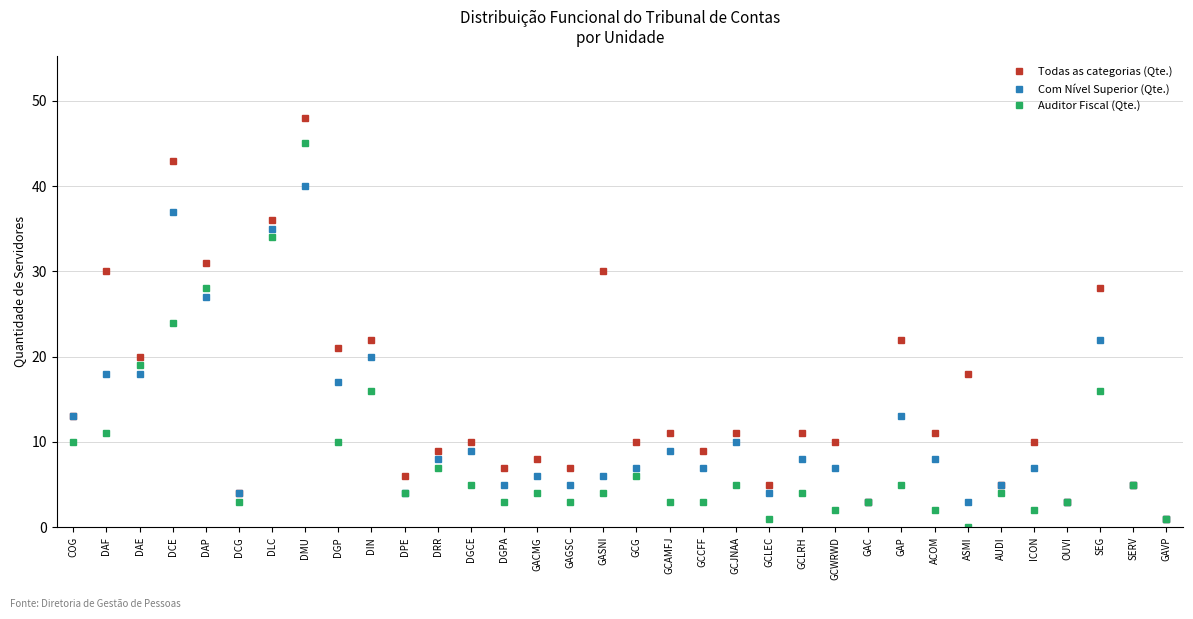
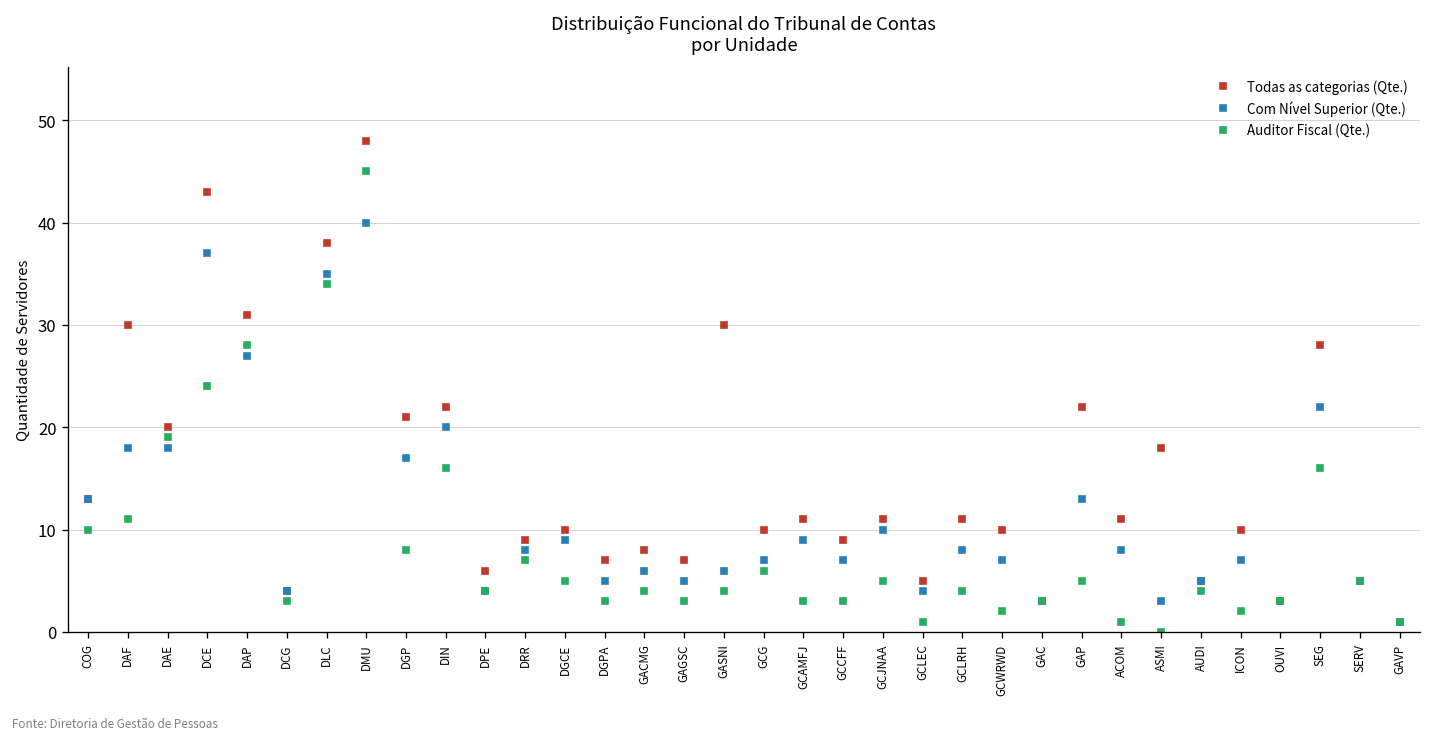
  {
    "Todas as categorias (Qte.)": {
      "DAF": 30,
      "DAE": 20,
      "DCE": 43,
      "DAP": 31,
-     "DLC": 36,
+     "DLC": 38,
      "DMU": 48,
      "DGP": 21,
      "DIN": 22,
      "DPE": 6,
      "DRR": 9,
      "DGCE": 10,
      "DGPA": 7,
      "GACMG": 8,
      "GAGSC": 7,
      "GASNI": 30,
      "GCG": 10,
      "GCAMFJ": 11,
      "GCCFF": 9,
      "GCJNAA": 11,
      "GCLEC": 5,
      "GCLRH": 11,
      "GCWRWD": 10,
      "GAP": 22,
      "ACOM": 11,
      "ASMI": 18,
      "ICON": 10,
      "SEG": 28
    },
    "Com Nível Superior (Qte.)": {
      "DAF": 18,
      "DAE": 18,
      "DCE": 37,
      "DAP": 27,
      "DLC": 35,
      "DMU": 40,
      "DGP": 17,
      "DIN": 20,
      "DRR": 8,
      "DGCE": 9,
      "DGPA": 5,
      "GACMG": 6,
      "GAGSC": 5,
      "GASNI": 6,
      "GCG": 7,
      "GCAMFJ": 9,
      "GCCFF": 7,
      "GCJNAA": 10,
      "GCLEC": 4,
      "GCLRH": 8,
      "GCWRWD": 7,
      "GAP": 13,
      "ACOM": 8,
      "ASMI": 3,
      "ICON": 7,
      "SEG": 22
    },
    "Auditor Fiscal (Qte.)": {
      "COG": 10,
      "DAF": 11,
      "DAE": 19,
      "DCE": 24,
      "DAP": 28,
      "DCG": 3,
      "DLC": 34,
      "DMU": 45,
-     "DGP": 10,
+     "DGP": 8,
      "DIN": 16,
      "DRR": 7,
      "DGCE": 5,
      "DGPA": 3,
      "GACMG": 4,
      "GAGSC": 3,
      "GASNI": 4,
      "GCG": 6,
      "GCAMFJ": 3,
      "GCCFF": 3,
      "GCJNAA": 5,
      "GCLEC": 1,
      "GCLRH": 4,
      "GCWRWD": 2,
      "GAP": 5,
-     "ACOM": 2,
+     "ACOM": 1,
      "ASMI": 0,
      "AUDI": 4,
      "ICON": 2,
      "SEG": 16
    }
  }
